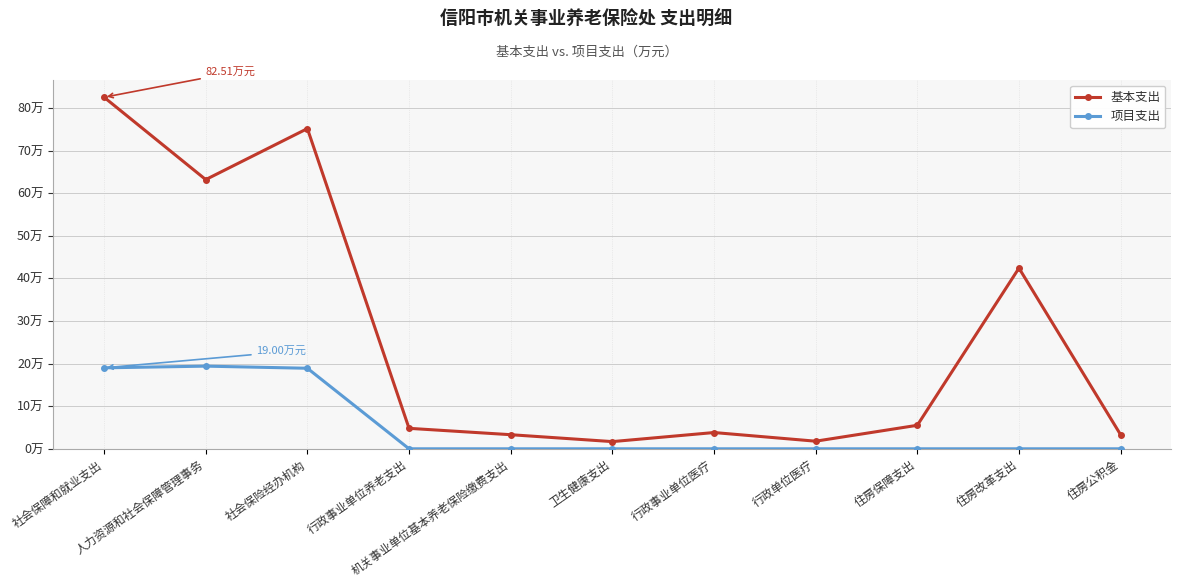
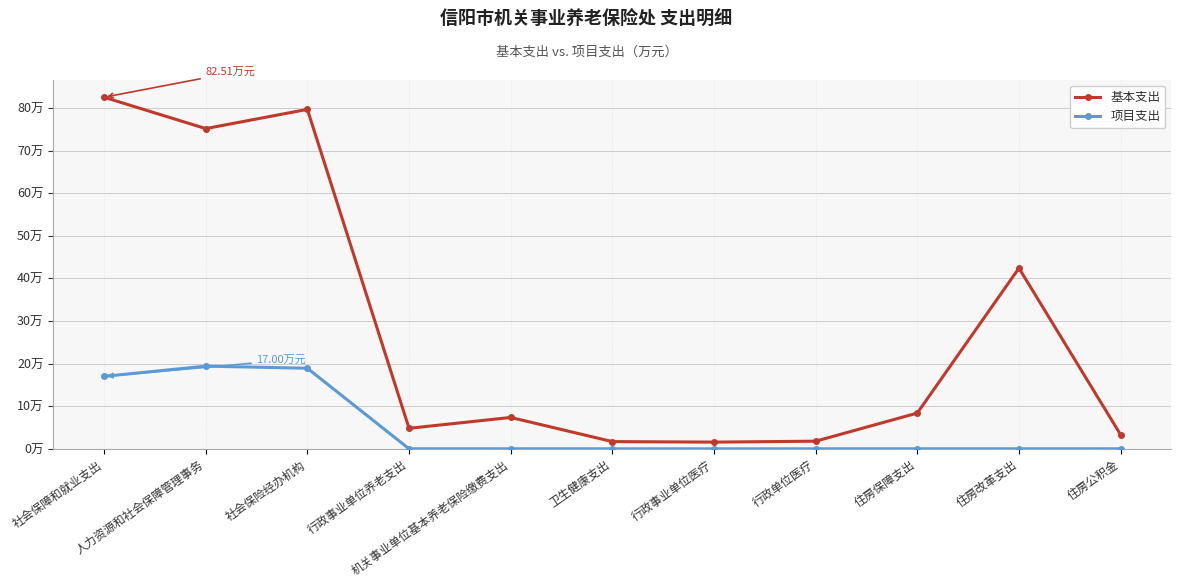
  {
    "基本支出": {
-     "人力资源和社会保障管理事务": "63万",
-     "社会保险经办机构": "75万",
+     "人力资源和社会保障管理事务": "75万",
+     "社会保险经办机构": "80万",
      "行政事业单位养老支出": "5万",
-     "机关事业单位基本养老保险缴费支出": "3万",
+     "机关事业单位基本养老保险缴费支出": "7万",
      "卫生健康支出": "2万",
-     "行政事业单位医疗": "4万",
+     "行政事业单位医疗": "2万",
      "行政单位医疗": "2万",
-     "住房保障支出": "6万",
+     "住房保障支出": "8万",
      "住房改革支出": "42万",
      "住房公积金": "3万"
    },
    "项目支出": {
-     "社会保障和就业支出": "19.00"
+     "社会保障和就业支出": "17.00"
    }
  }
